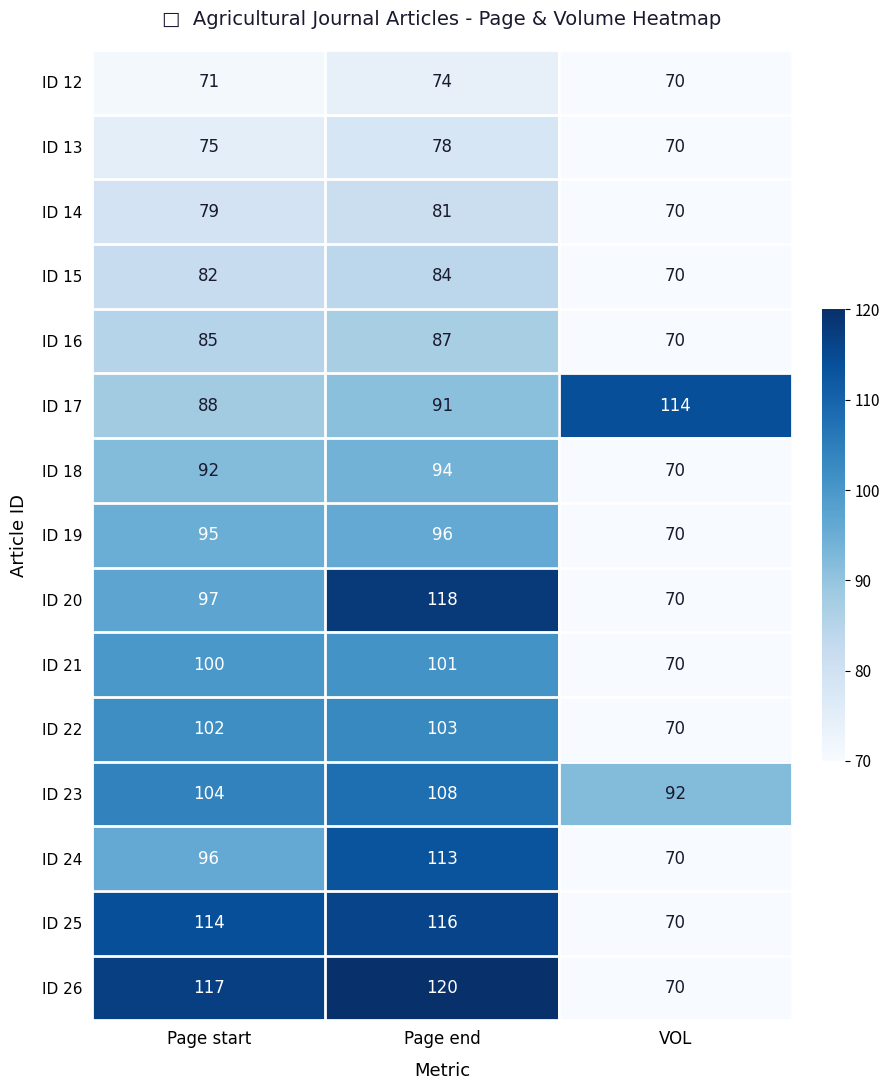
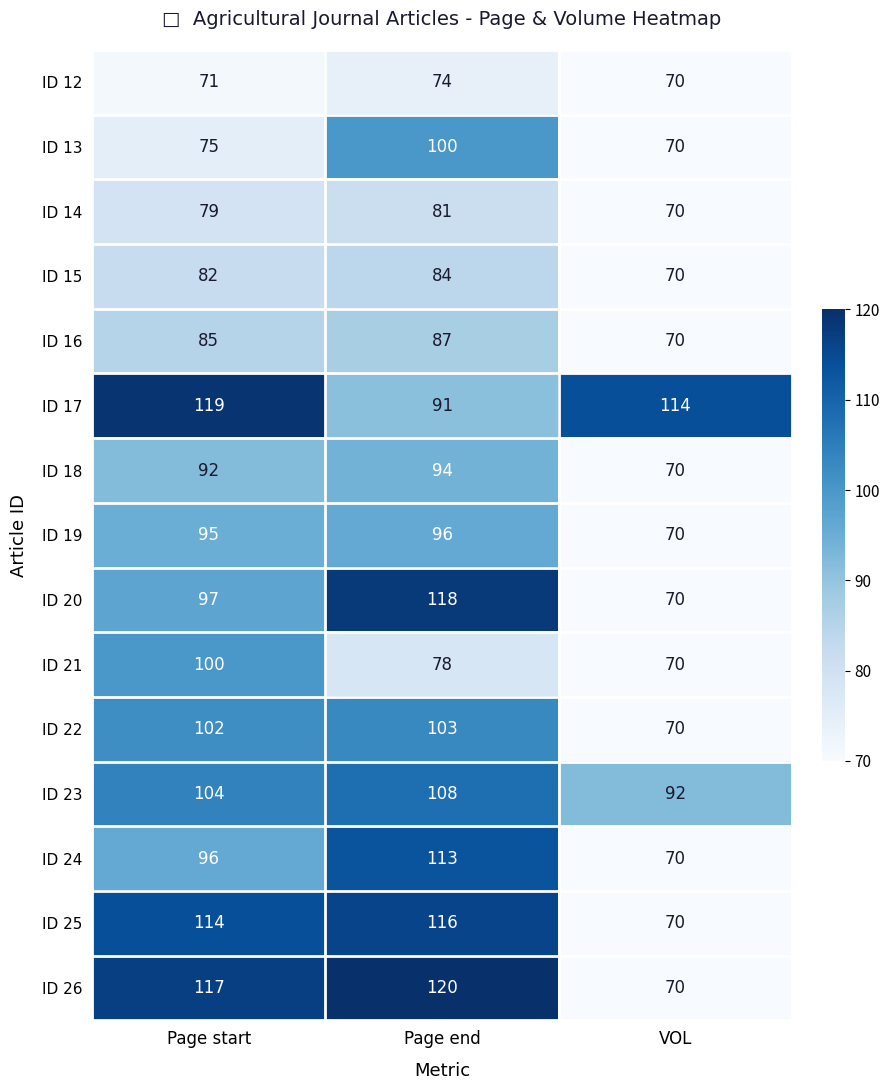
  {
    "ID 12": {
      "Page start": 71,
      "Page end": 74,
      "VOL": 70
    },
    "ID 13": {
      "Page start": 75,
-     "Page end": 78,
+     "Page end": 100,
      "VOL": 70
    },
    "ID 14": {
      "Page start": 79,
      "Page end": 81,
      "VOL": 70
    },
    "ID 15": {
      "Page start": 82,
      "Page end": 84,
      "VOL": 70
    },
    "ID 16": {
      "Page start": 85,
      "Page end": 87,
      "VOL": 70
    },
    "ID 17": {
-     "Page start": 88,
+     "Page start": 119,
      "Page end": 91,
      "VOL": 114
    },
    "ID 18": {
      "Page start": 92,
      "Page end": 94,
      "VOL": 70
    },
    "ID 19": {
      "Page start": 95,
      "Page end": 96,
      "VOL": 70
    },
    "ID 20": {
      "Page start": 97,
      "Page end": 118,
      "VOL": 70
    },
    "ID 21": {
      "Page start": 100,
-     "Page end": 101,
+     "Page end": 78,
      "VOL": 70
    },
    "ID 22": {
      "Page start": 102,
      "Page end": 103,
      "VOL": 70
    },
    "ID 23": {
      "Page start": 104,
      "Page end": 108,
      "VOL": 92
    },
    "ID 24": {
      "Page start": 96,
      "Page end": 113,
      "VOL": 70
    },
    "ID 25": {
      "Page start": 114,
      "Page end": 116,
      "VOL": 70
    },
    "ID 26": {
      "Page start": 117,
      "Page end": 120,
      "VOL": 70
    }
  }
